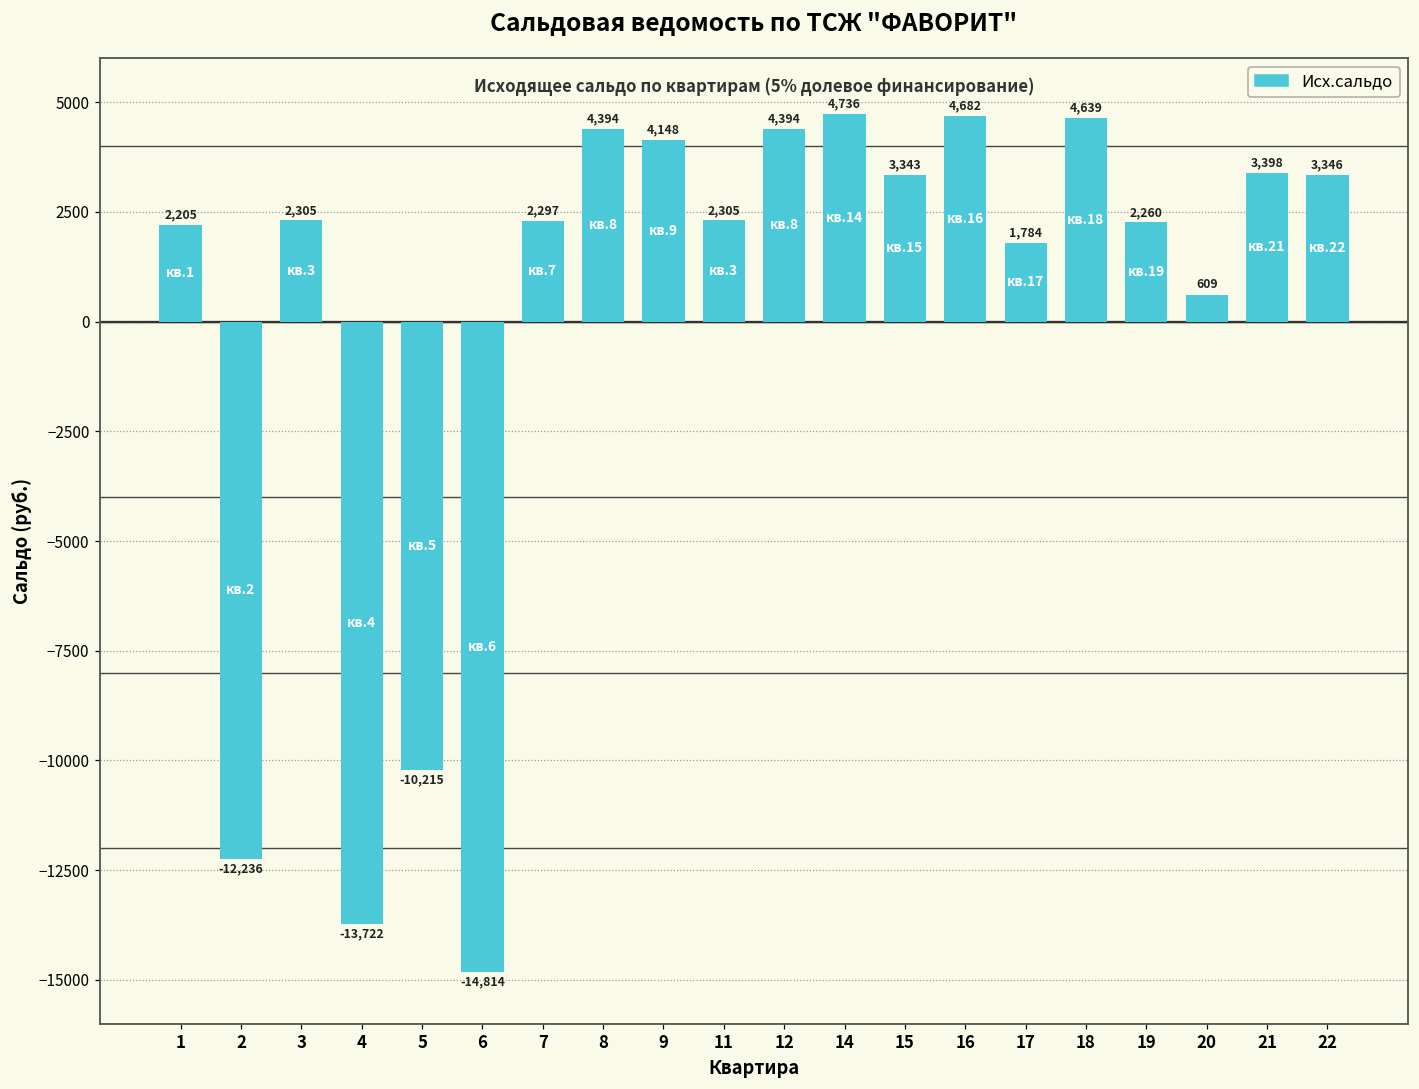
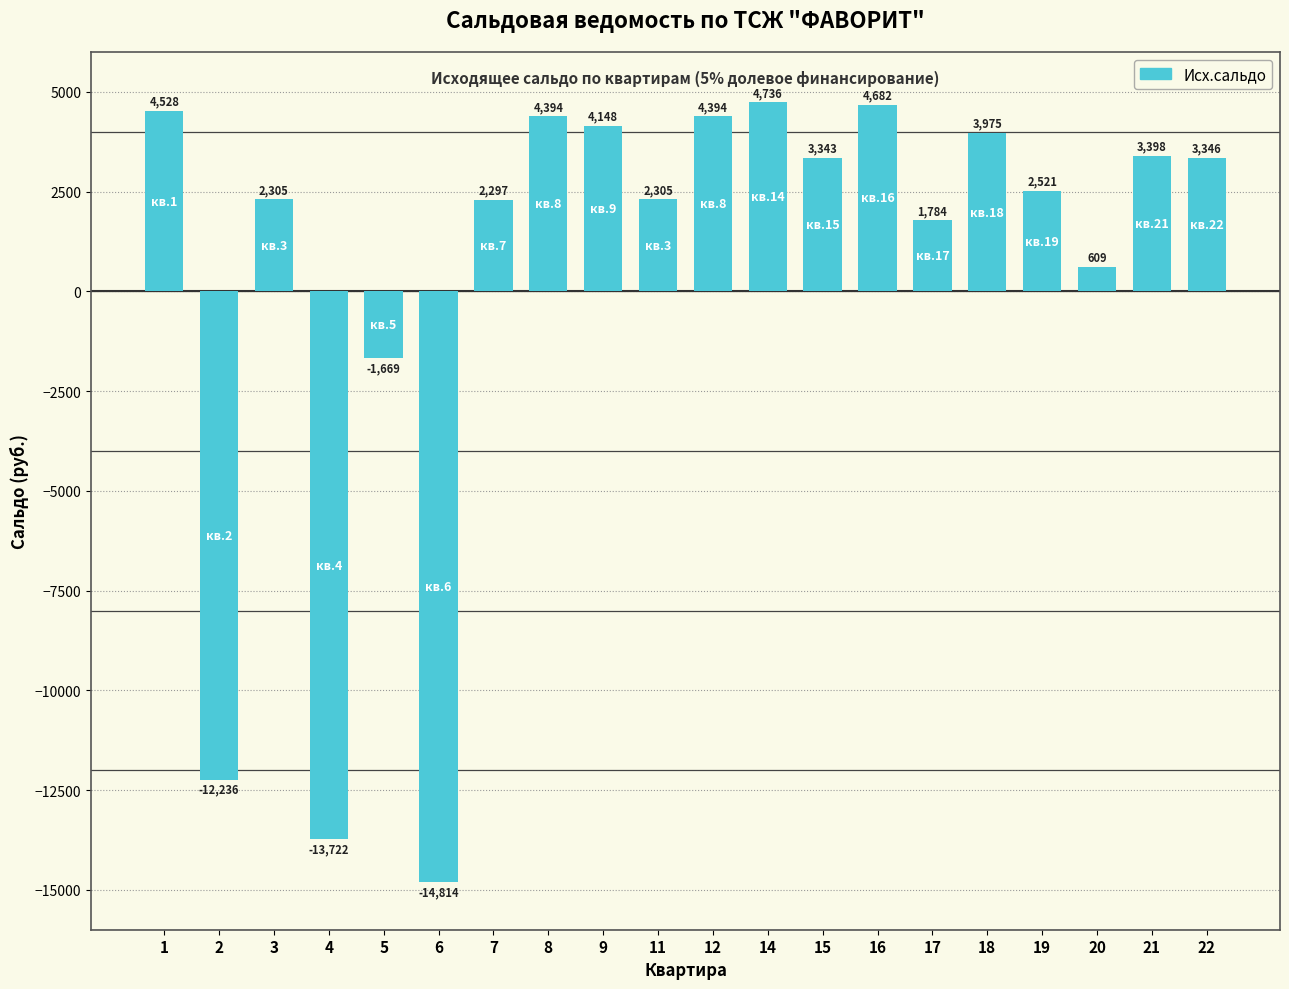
  {
-   "1": "2,205",
+   "1": "4,528",
    "2": "-12,236",
    "3": "2,305",
    "4": "-13,722",
-   "5": "-10,215",
+   "5": "-1,669",
    "6": "-14,814",
    "7": "2,297",
    "8": "4,394",
    "9": "4,148",
    "11": "2,305",
    "12": "4,394",
    "14": "4,736",
    "15": "3,343",
    "16": "4,682",
    "17": "1,784",
-   "18": "4,639",
-   "19": "2,260",
+   "18": "3,975",
+   "19": "2,521",
    "20": "609",
    "21": "3,398",
    "22": "3,346"
  }
